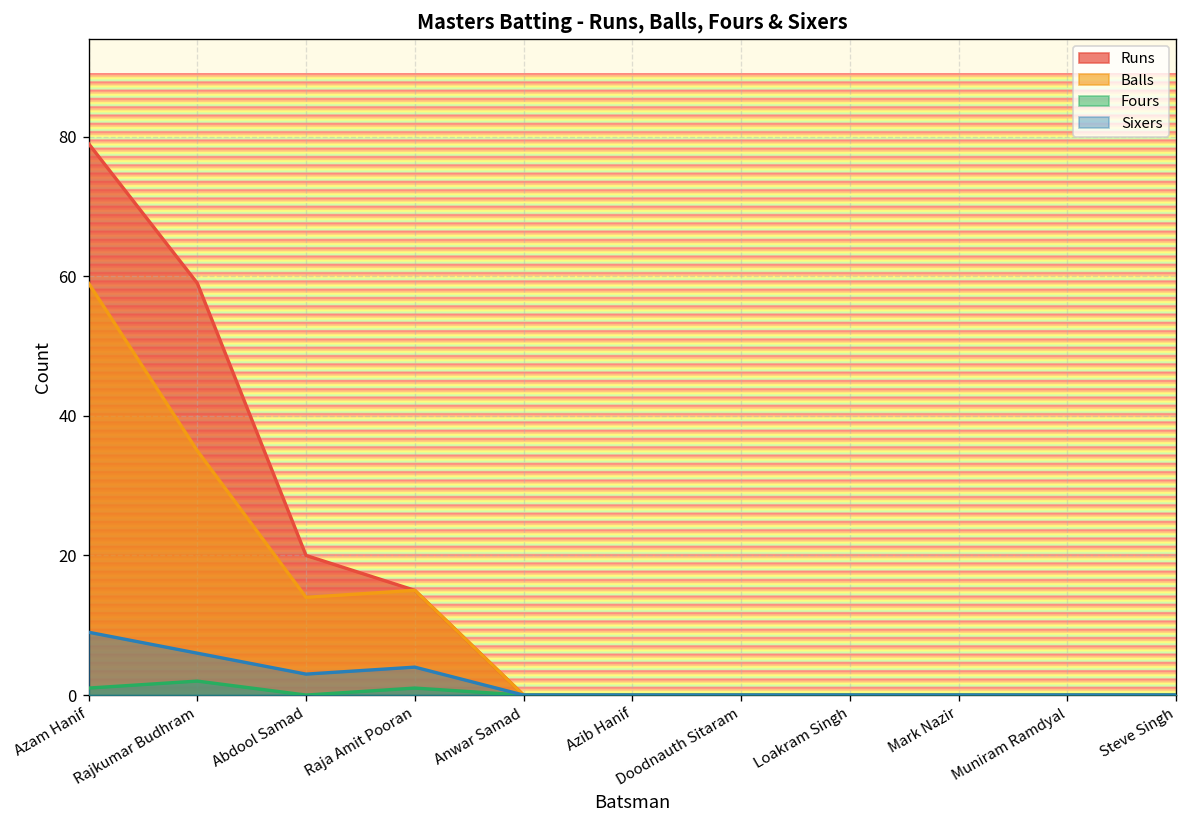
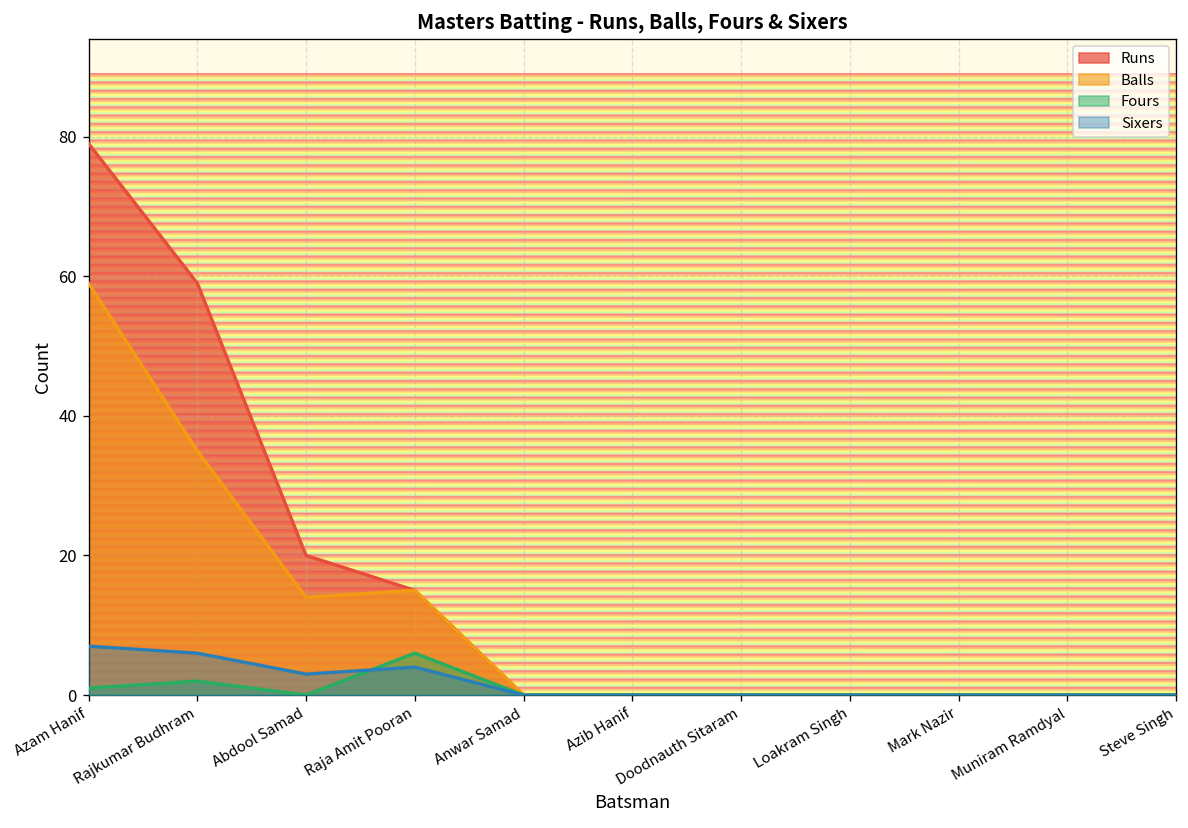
  {
    "Runs": {
      "Azam Hanif": 79,
      "Rajkumar Budhram": 59,
      "Abdool Samad": 20
    },
    "Balls": {
      "Azam Hanif": 59,
      "Rajkumar Budhram": 35,
      "Abdool Samad": 14
    },
    "Fours": {
      "Azam Hanif": 1,
      "Rajkumar Budhram": 2,
      "Abdool Samad": 0,
-     "Raja Amit Pooran": 1
+     "Raja Amit Pooran": 6
    },
    "Sixers": {
-     "Azam Hanif": 9,
+     "Azam Hanif": 7,
      "Rajkumar Budhram": 6,
      "Abdool Samad": 3,
      "Raja Amit Pooran": 4
    }
  }
